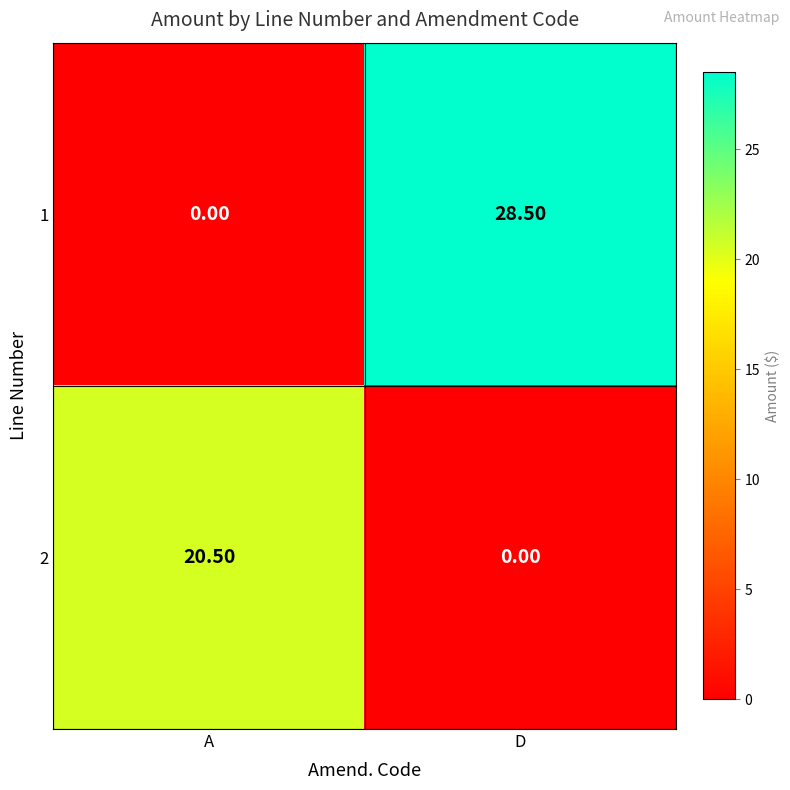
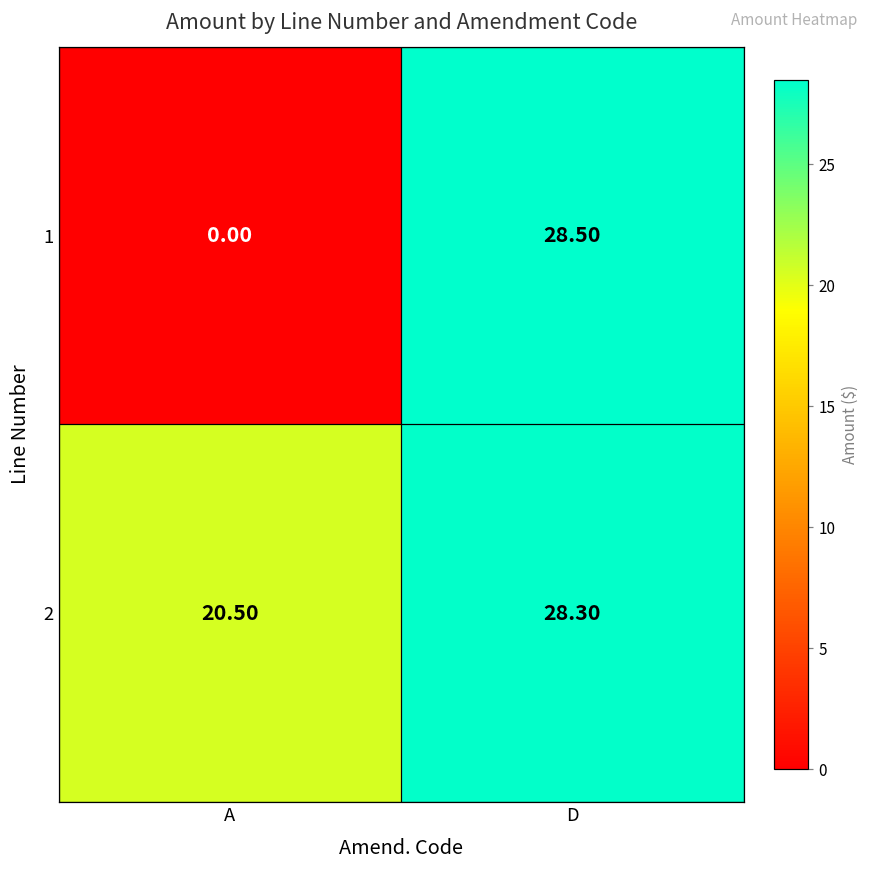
  {
    "1": {
      "A": 0.00,
      "D": 28.50
    },
    "2": {
      "A": 20.50,
-     "D": 0.00
+     "D": 28.30
    }
  }
